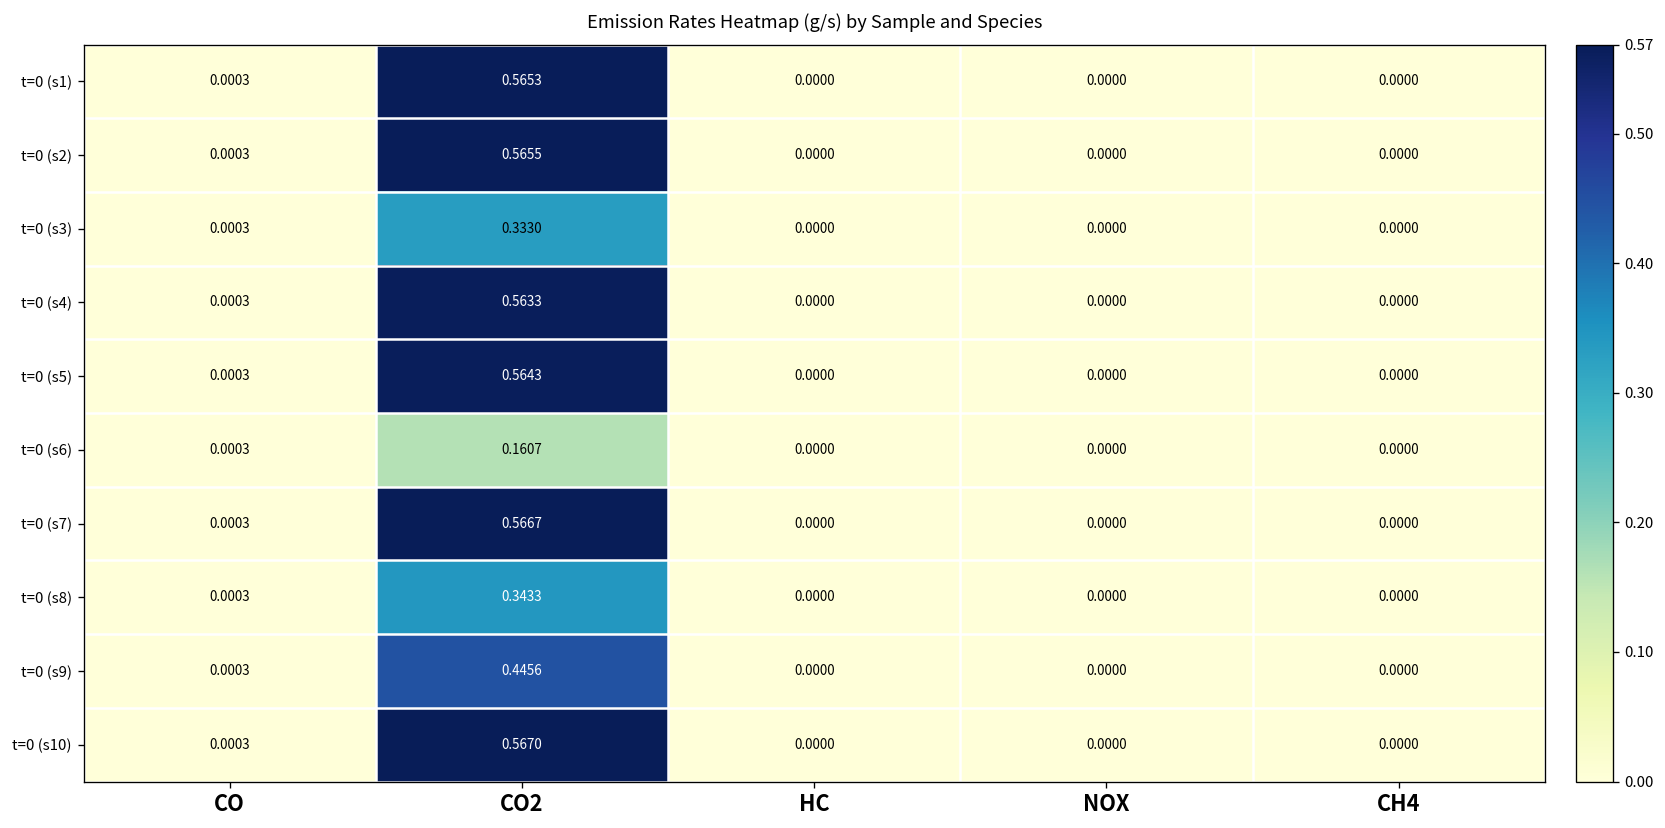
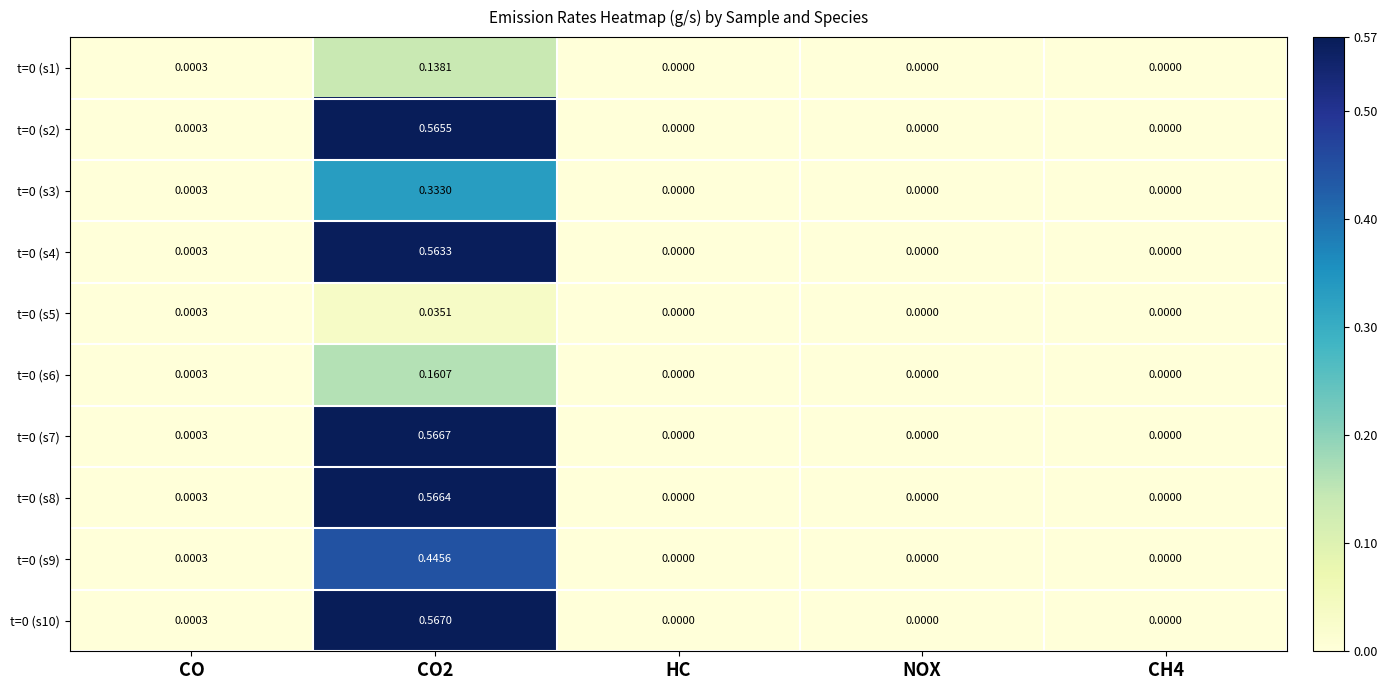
  {
    "t=0 (s1)": {
      "CO": 0.0003,
-     "CO2": 0.5653,
+     "CO2": 0.1381,
      "HC": 0.0000,
      "NOX": 0.0000,
      "CH4": 0.0000
    },
    "t=0 (s2)": {
      "CO": 0.0003,
      "CO2": 0.5655,
      "HC": 0.0000,
      "NOX": 0.0000,
      "CH4": 0.0000
    },
    "t=0 (s3)": {
      "CO": 0.0003,
      "CO2": 0.3330,
      "HC": 0.0000,
      "NOX": 0.0000,
      "CH4": 0.0000
    },
    "t=0 (s4)": {
      "CO": 0.0003,
      "CO2": 0.5633,
      "HC": 0.0000,
      "NOX": 0.0000,
      "CH4": 0.0000
    },
    "t=0 (s5)": {
      "CO": 0.0003,
-     "CO2": 0.5643,
+     "CO2": 0.0351,
      "HC": 0.0000,
      "NOX": 0.0000,
      "CH4": 0.0000
    },
    "t=0 (s6)": {
      "CO": 0.0003,
      "CO2": 0.1607,
      "HC": 0.0000,
      "NOX": 0.0000,
      "CH4": 0.0000
    },
    "t=0 (s7)": {
      "CO": 0.0003,
      "CO2": 0.5667,
      "HC": 0.0000,
      "NOX": 0.0000,
      "CH4": 0.0000
    },
    "t=0 (s8)": {
      "CO": 0.0003,
-     "CO2": 0.3433,
+     "CO2": 0.5664,
      "HC": 0.0000,
      "NOX": 0.0000,
      "CH4": 0.0000
    },
    "t=0 (s9)": {
      "CO": 0.0003,
      "CO2": 0.4456,
      "HC": 0.0000,
      "NOX": 0.0000,
      "CH4": 0.0000
    },
    "t=0 (s10)": {
      "CO": 0.0003,
      "CO2": 0.5670,
      "HC": 0.0000,
      "NOX": 0.0000,
      "CH4": 0.0000
    }
  }
